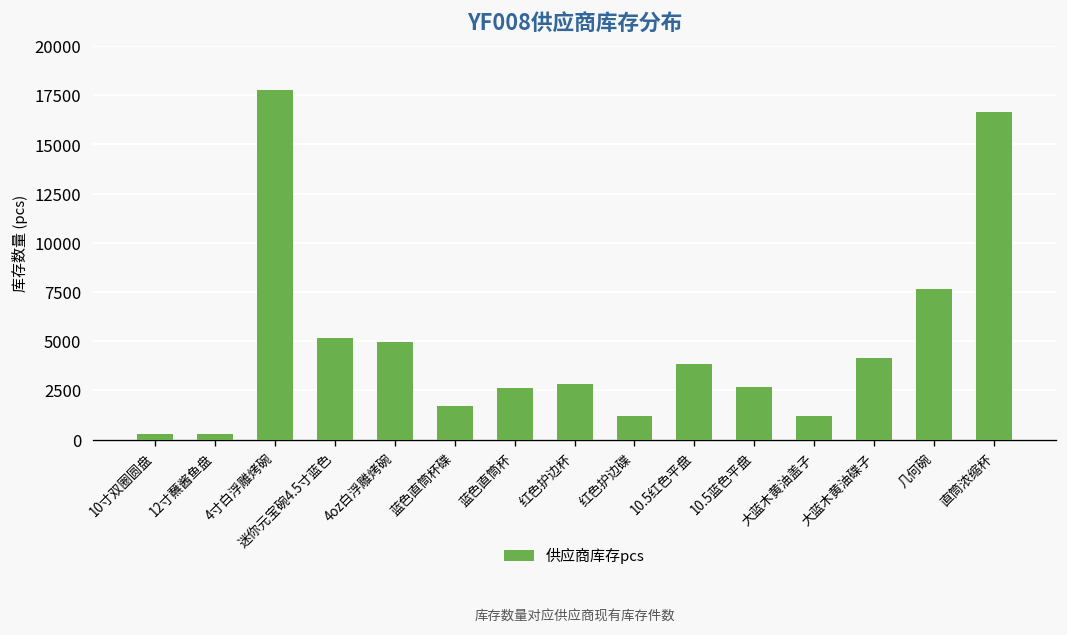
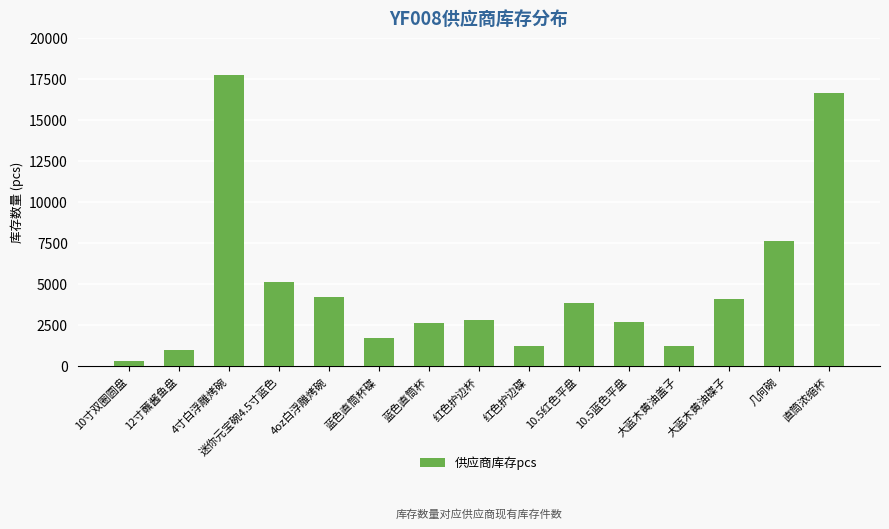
  {
    "10寸双圈圆盘": 300,
-   "12寸蘸酱鱼盘": 300,
+   "12寸蘸酱鱼盘": 1000,
    "4寸白浮雕烤碗": 17700,
    "迷你元宝碗4.5寸蓝色": 5100,
-   "4oz白浮雕烤碗": 4900,
+   "4oz白浮雕烤碗": 4200,
    "蓝色直筒杯碟": 1700,
    "蓝色直筒杯": 2600,
    "红色护边杯": 2800,
    "红色护边碟": 1200,
    "10.5红色平盘": 3900,
    "10.5蓝色平盘": 2700,
    "大蓝木黄油盖子": 1200,
    "大蓝木黄油碟子": 4100,
    "几何碗": 7700,
    "直筒浓缩杯": 16700
  }
